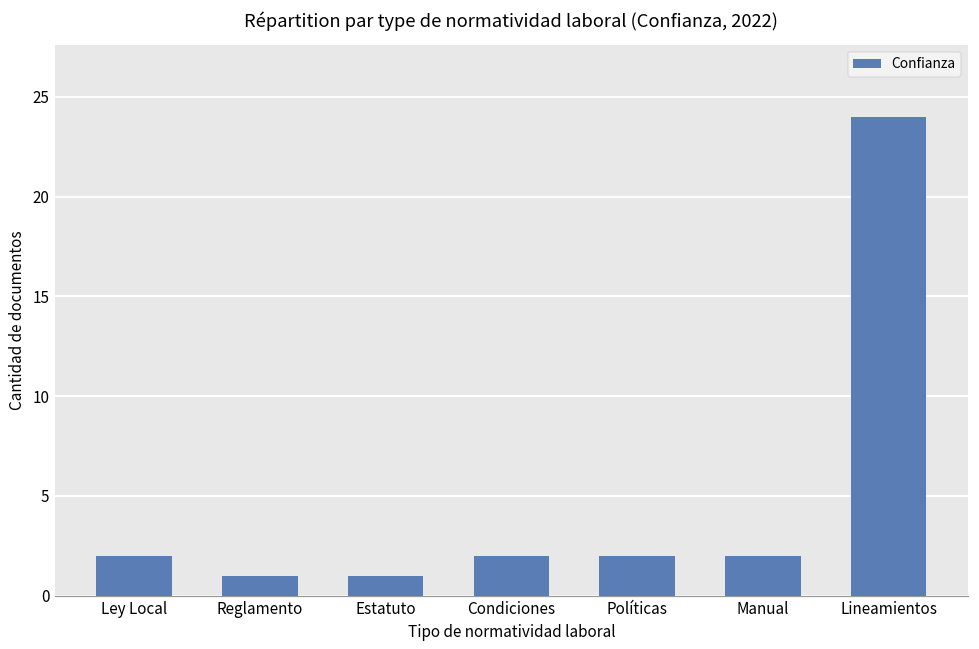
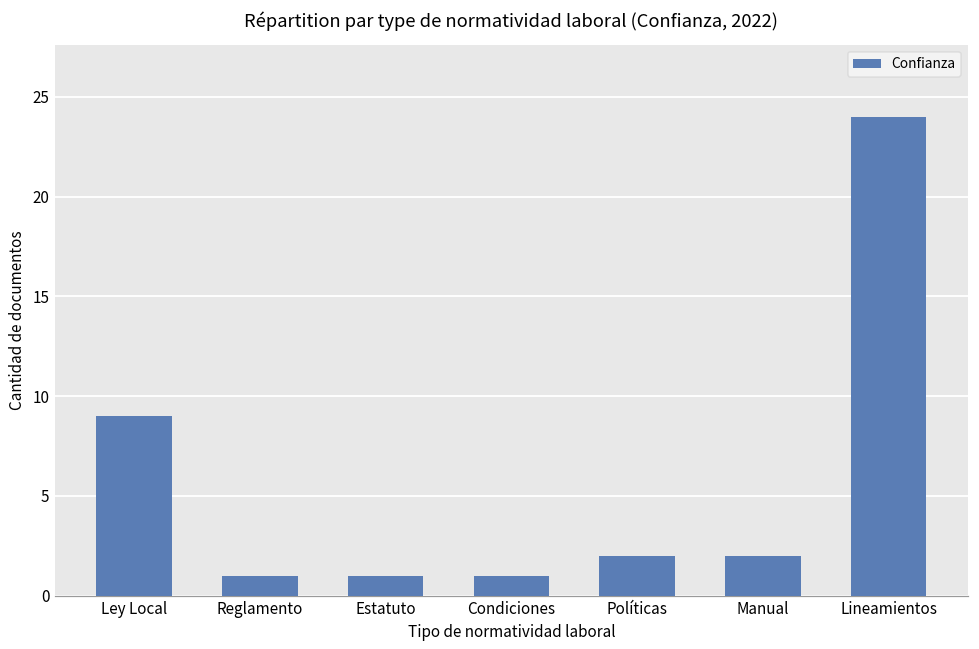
  {
-   "Ley Local": 2,
+   "Ley Local": 9,
    "Reglamento": 1,
    "Estatuto": 1,
-   "Condiciones": 2,
+   "Condiciones": 1,
    "Políticas": 2,
    "Manual": 2,
    "Lineamientos": 24
  }
